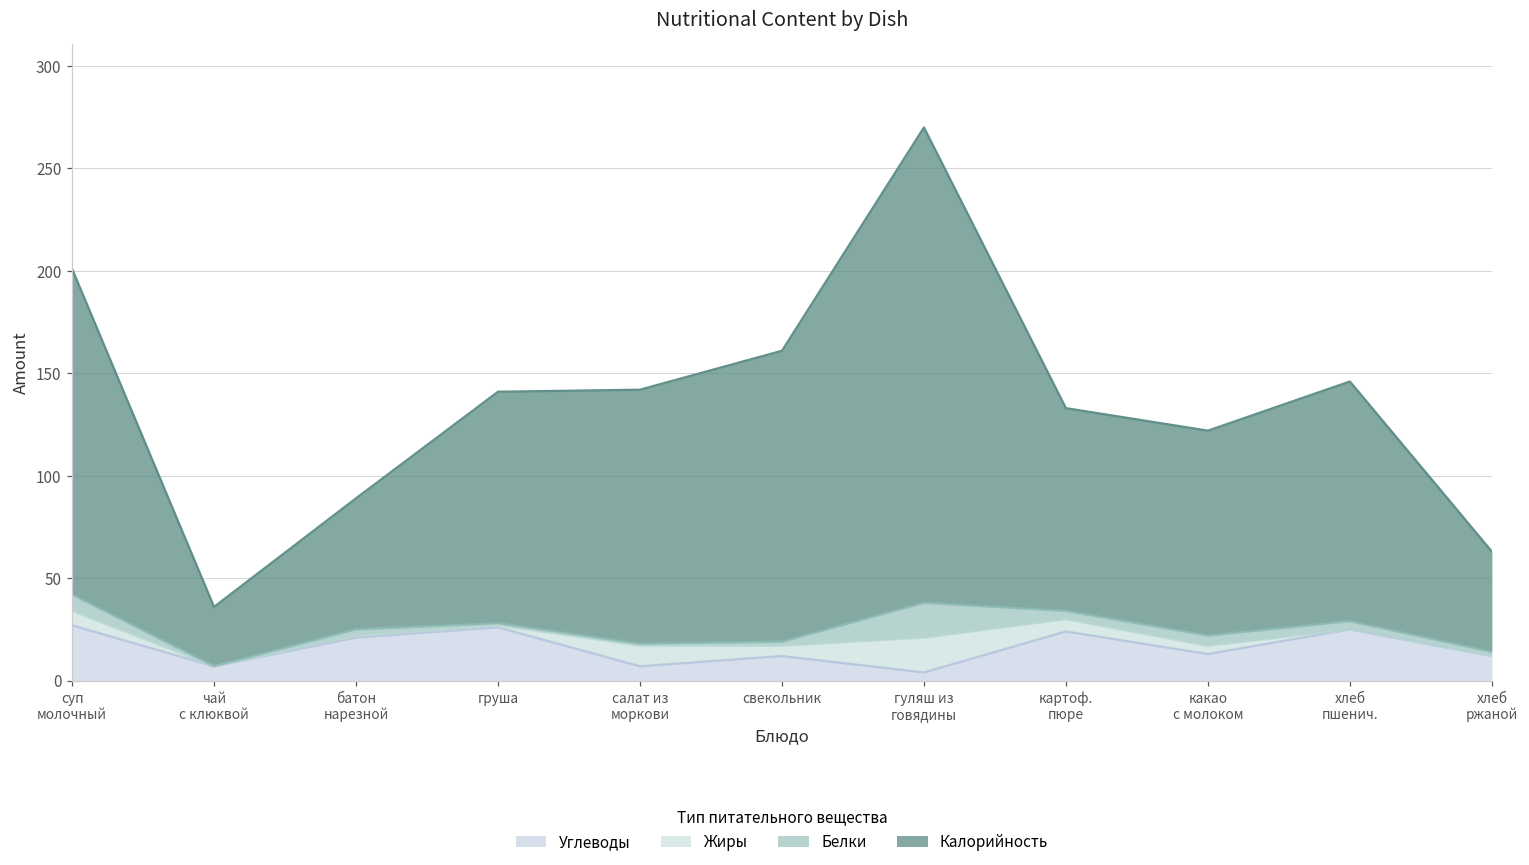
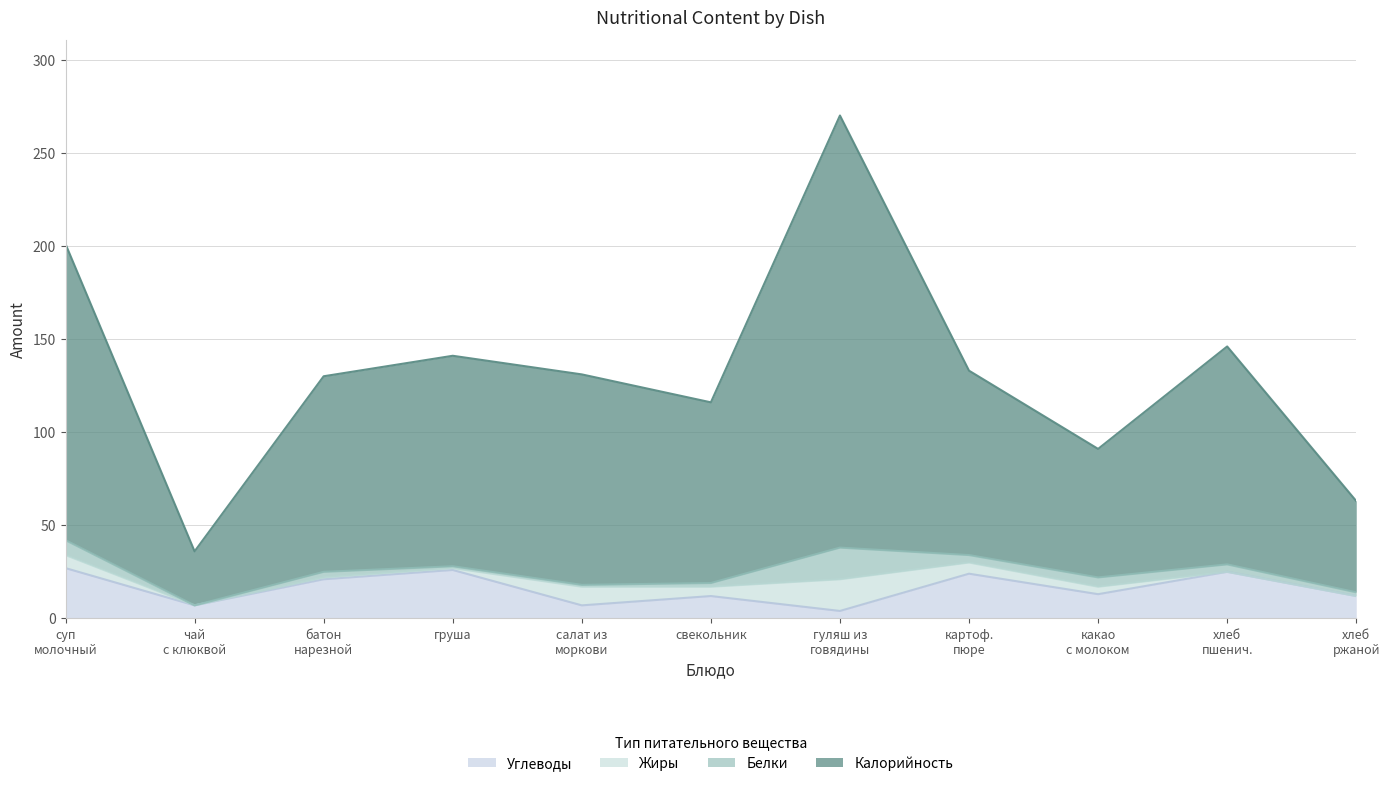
  {
    "Калорийность": {
      "суп молочный": 159,
      "чай с клюквой": 29,
-     "батон нарезной": 64,
+     "батон нарезной": 105,
      "груша": 113,
-     "салат из моркови": 124,
-     "свекольник": 142,
+     "салат из моркови": 113,
+     "свекольник": 97,
      "гуляш из говядины": 232,
      "картоф. пюре": 99,
-     "какао с молоком": 100,
+     "какао с молоком": 69,
      "хлеб пшенич.": 117,
      "хлеб ржаной": 49
    }
  }
